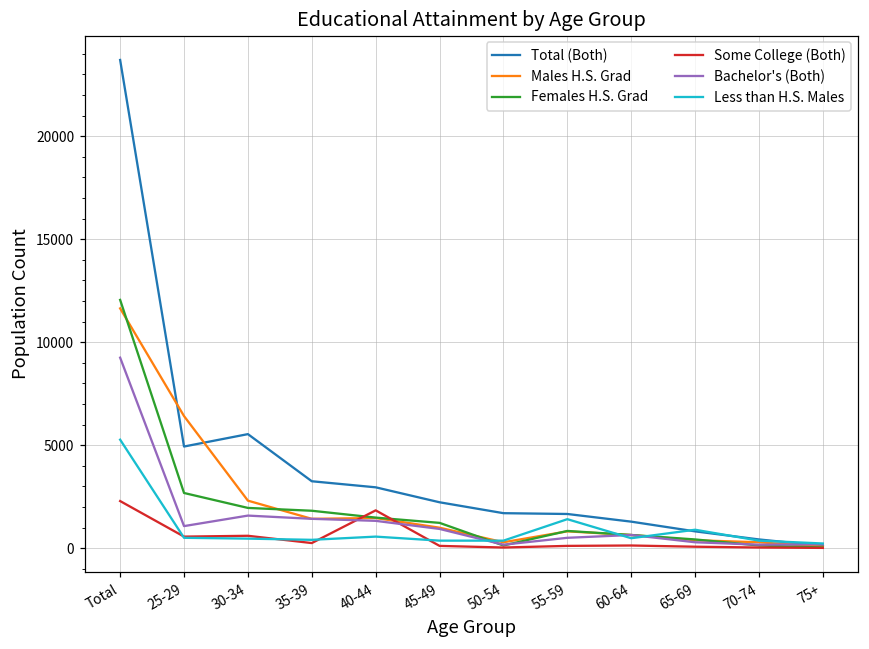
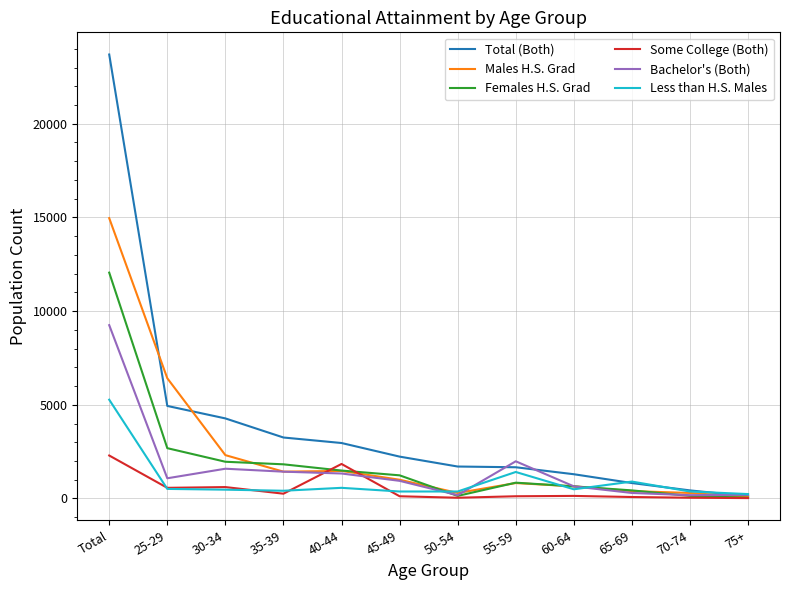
  {
    "Total (Both)": {
      "Total": 23700,
      "25-29": 4900,
-     "30-34": 5500,
+     "30-34": 4300,
      "35-39": 3300,
      "40-44": 3000,
      "45-49": 2200,
      "50-54": 1700,
      "55-59": 1700,
      "60-64": 1300
    },
    "Males H.S. Grad": {
-     "Total": 11600,
+     "Total": 15000,
      "25-29": 6400,
      "30-34": 2300
    },
    "Females H.S. Grad": {
      "Total": 12100,
      "25-29": 2700,
      "30-34": 2000,
      "35-39": 1800,
      "45-49": 1200
    },
    "Some College (Both)": {
      "Total": 2300,
      "30-34": 600,
      "35-39": 300,
      "40-44": 1800,
      "45-49": 100,
      "55-59": 100,
      "60-64": 100,
      "65-69": 100
    },
    "Bachelor's (Both)": {
      "Total": 9300,
      "25-29": 1100,
      "30-34": 1600,
      "40-44": 1300,
-     "55-59": 500
+     "55-59": 2000
    },
    "Less than H.S. Males": {
      "Total": 5300,
      "30-34": 500,
      "35-39": 400,
      "40-44": 600,
      "45-49": 400,
      "55-59": 1400,
      "60-64": 500
    }
  }
